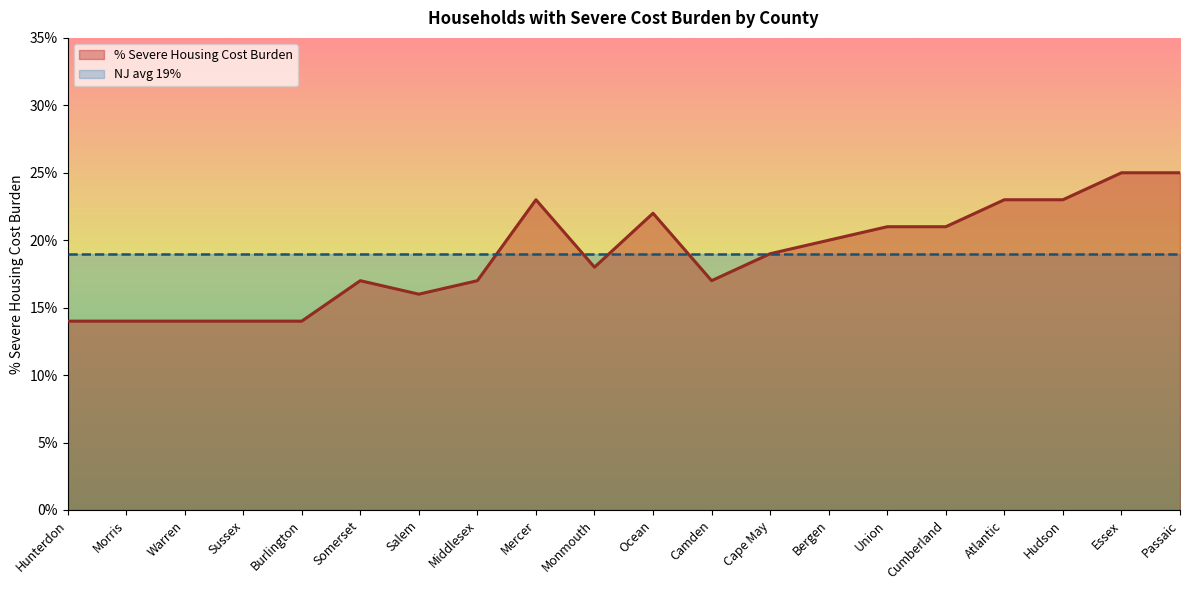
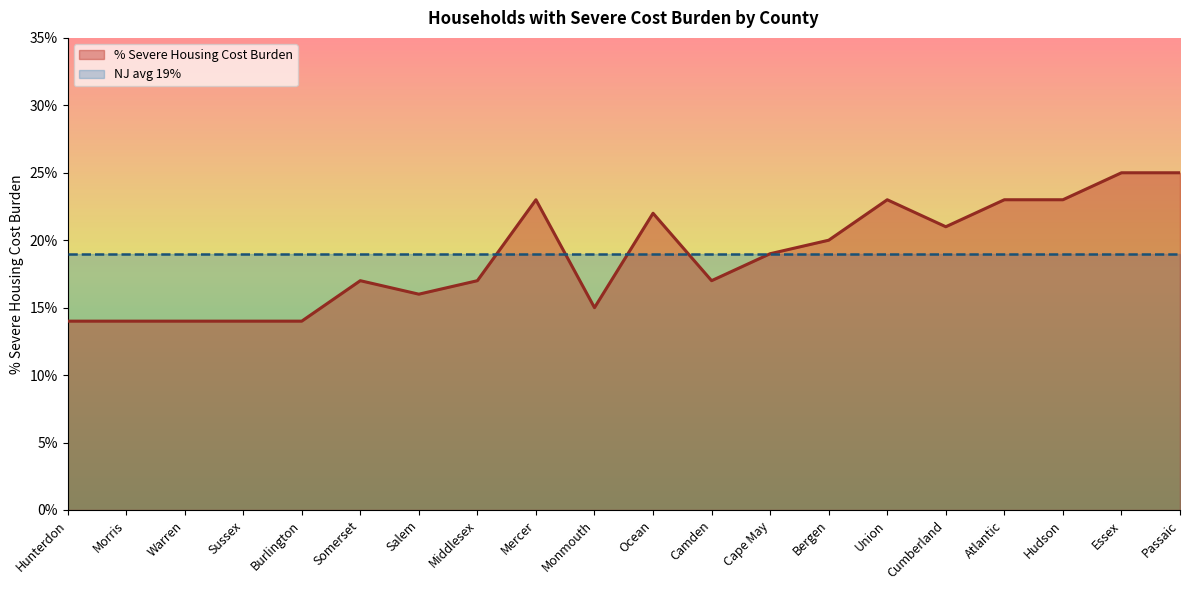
  {
    "% Severe Housing Cost Burden": {
      "Hunterdon": "14.0%",
      "Morris": "14.0%",
      "Warren": "14.0%",
      "Sussex": "14.0%",
      "Burlington": "14.0%",
      "Somerset": "17.0%",
      "Salem": "16.0%",
      "Middlesex": "17.0%",
      "Mercer": "23.0%",
-     "Monmouth": "18.0%",
+     "Monmouth": "15.0%",
      "Ocean": "22.0%",
      "Camden": "17.0%",
      "Bergen": "20.0%",
-     "Union": "21.0%",
+     "Union": "23.0%",
      "Cumberland": "21.0%",
      "Atlantic": "23.0%",
      "Hudson": "23.0%",
      "Essex": "25.0%",
      "Passaic": "25.0%"
    },
    "NJ avg 19%": {
      "Hunterdon": "19.0%",
      "Morris": "19.0%",
      "Warren": "19.0%",
      "Sussex": "19.0%",
      "Burlington": "19.0%",
      "Somerset": "19.0%",
      "Salem": "19.0%",
      "Middlesex": "19.0%",
      "Mercer": "19.0%",
      "Monmouth": "19.0%",
      "Ocean": "19.0%",
      "Camden": "19.0%",
      "Bergen": "19.0%",
      "Union": "19.0%",
      "Cumberland": "19.0%",
      "Atlantic": "19.0%",
      "Hudson": "19.0%",
      "Essex": "19.0%",
      "Passaic": "19.0%"
    }
  }
